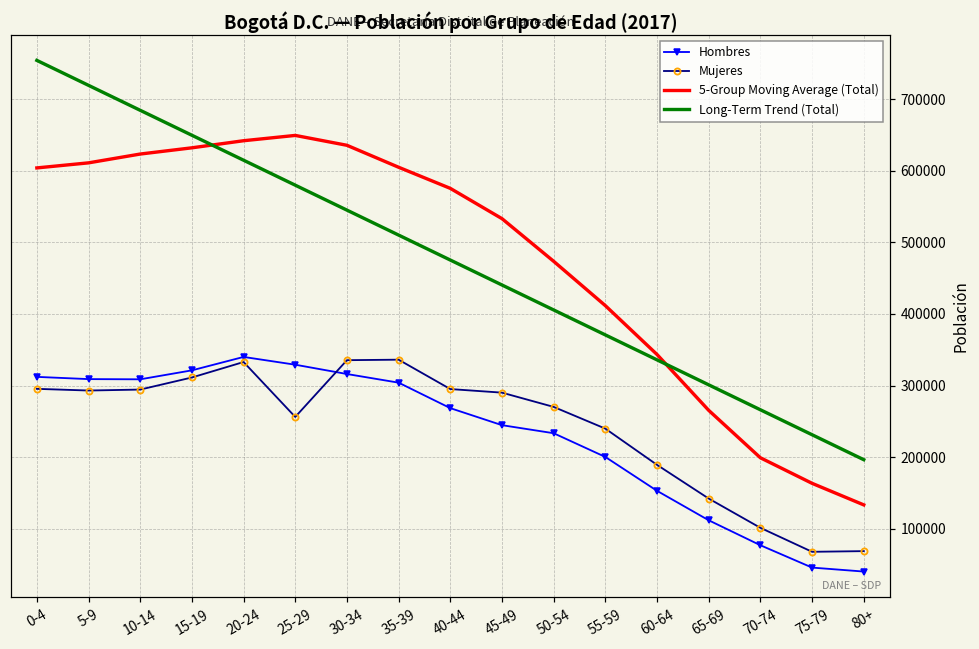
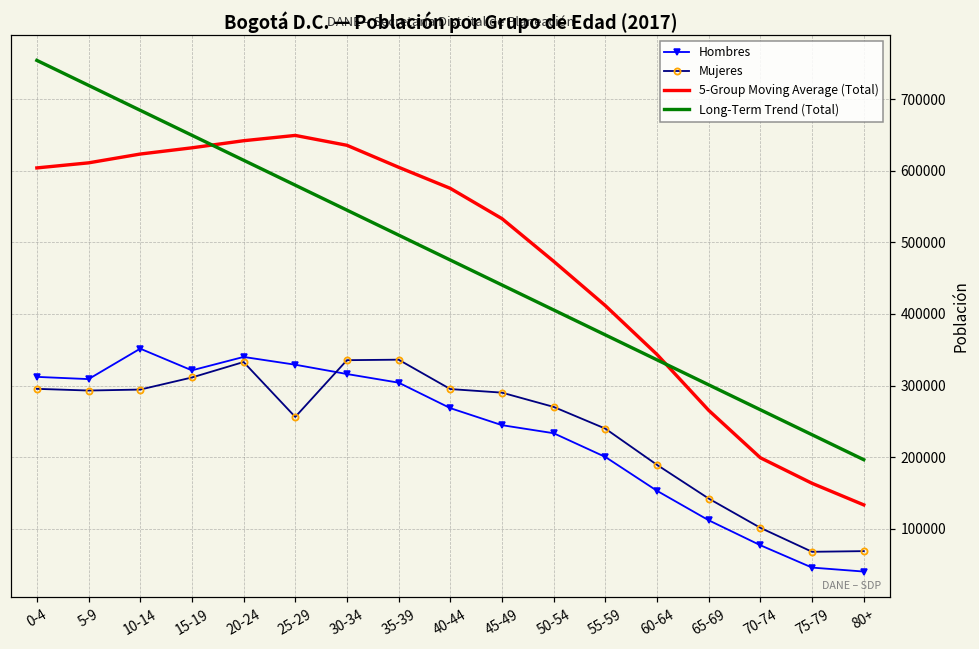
  {
    "Hombres": {
      "0-4": 310000,
      "5-9": 310000,
-     "10-14": 310000,
+     "10-14": 350000,
      "15-19": 320000,
      "20-24": 340000,
      "25-29": 330000,
      "30-34": 320000,
      "35-39": 300000,
      "40-44": 270000,
      "45-49": 240000,
      "50-54": 230000,
      "55-59": 200000,
      "60-64": 150000,
      "65-69": 110000,
      "70-74": 80000,
      "75-79": 50000,
      "80+": 40000
    },
    "Mujeres": {
      "0-4": 300000,
      "5-9": 290000,
      "10-14": 290000,
      "15-19": 310000,
      "20-24": 330000,
      "25-29": 260000,
      "30-34": 340000,
      "35-39": 340000,
      "40-44": 300000,
      "45-49": 290000,
      "50-54": 270000,
      "55-59": 240000,
      "60-64": 190000,
      "65-69": 140000,
      "70-74": 100000,
      "75-79": 70000,
      "80+": 70000
    },
    "5-Group Moving Average (Total)": {
      "0-4": 600000,
      "5-9": 610000,
      "10-14": 620000,
      "15-19": 630000,
      "20-24": 640000,
      "25-29": 650000,
      "30-34": 640000,
      "35-39": 610000,
      "40-44": 580000,
      "45-49": 530000,
      "50-54": 470000,
      "55-59": 410000,
      "60-64": 340000,
      "65-69": 270000,
      "70-74": 200000,
      "75-79": 160000,
      "80+": 130000
    },
    "Long-Term Trend (Total)": {
      "0-4": 750000,
      "5-9": 720000,
      "10-14": 680000,
      "15-19": 650000,
      "20-24": 610000,
      "25-29": 580000,
      "30-34": 550000,
      "35-39": 510000,
      "40-44": 480000,
      "45-49": 440000,
      "50-54": 410000,
      "55-59": 370000,
      "60-64": 340000,
      "65-69": 300000,
      "70-74": 270000,
      "75-79": 230000,
      "80+": 200000
    }
  }
